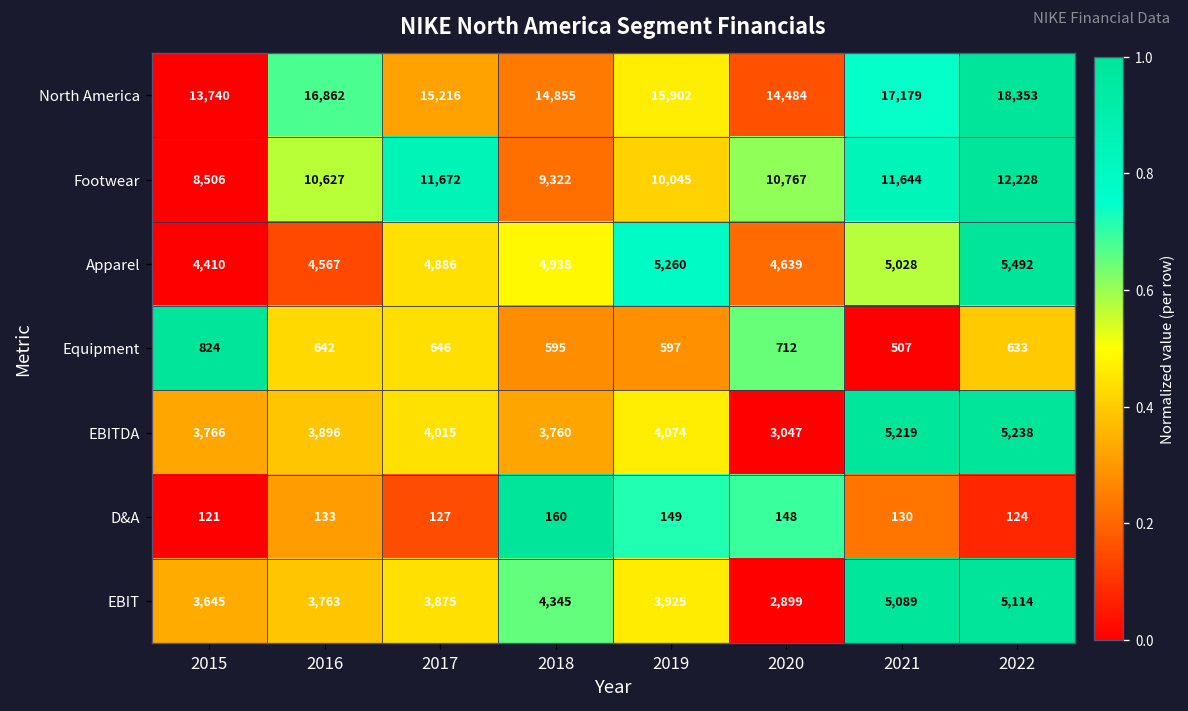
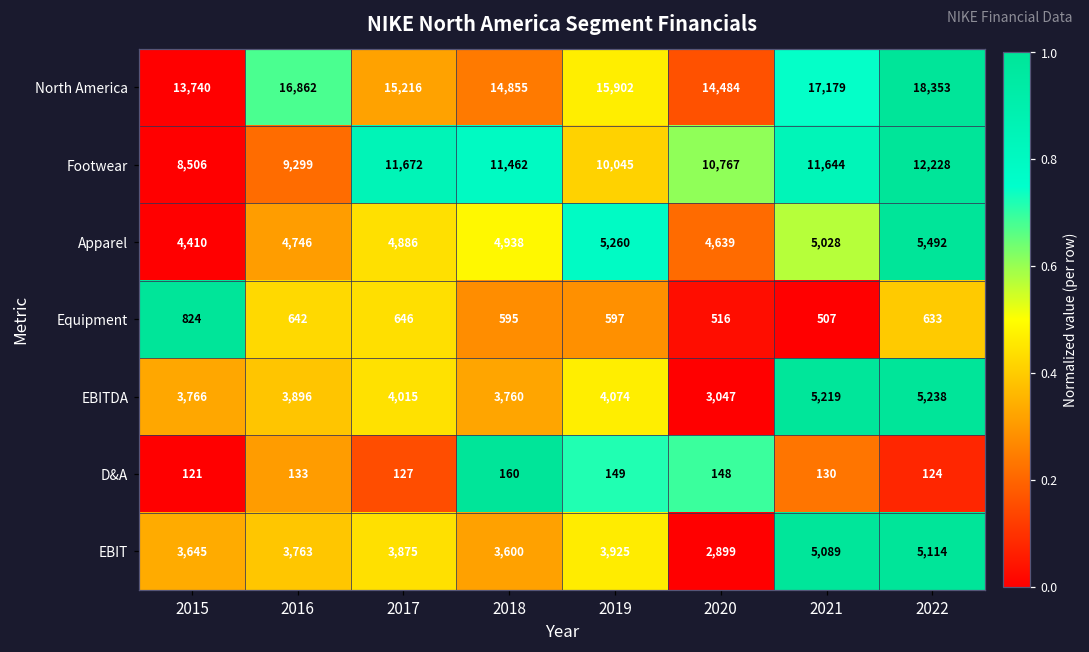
  {
    "North America": {
      "2015": "13,740",
      "2016": "16,862",
      "2017": "15,216",
      "2018": "14,855",
      "2019": "15,902",
      "2020": "14,484",
      "2021": "17,179",
      "2022": "18,353"
    },
    "Footwear": {
      "2015": "8,506",
-     "2016": "10,627",
+     "2016": "9,299",
      "2017": "11,672",
-     "2018": "9,322",
+     "2018": "11,462",
      "2019": "10,045",
      "2020": "10,767",
      "2021": "11,644",
      "2022": "12,228"
    },
    "Apparel": {
      "2015": "4,410",
-     "2016": "4,567",
+     "2016": "4,746",
      "2017": "4,886",
      "2018": "4,938",
      "2019": "5,260",
      "2020": "4,639",
      "2021": "5,028",
      "2022": "5,492"
    },
    "Equipment": {
      "2015": "824",
      "2016": "642",
      "2017": "646",
      "2018": "595",
      "2019": "597",
-     "2020": "712",
+     "2020": "516",
      "2021": "507",
      "2022": "633"
    },
    "EBITDA": {
      "2015": "3,766",
      "2016": "3,896",
      "2017": "4,015",
      "2018": "3,760",
      "2019": "4,074",
      "2020": "3,047",
      "2021": "5,219",
      "2022": "5,238"
    },
    "D&A": {
      "2015": "121",
      "2016": "133",
      "2017": "127",
      "2018": "160",
      "2019": "149",
      "2020": "148",
      "2021": "130",
      "2022": "124"
    },
    "EBIT": {
      "2015": "3,645",
      "2016": "3,763",
      "2017": "3,875",
-     "2018": "4,345",
+     "2018": "3,600",
      "2019": "3,925",
      "2020": "2,899",
      "2021": "5,089",
      "2022": "5,114"
    }
  }
